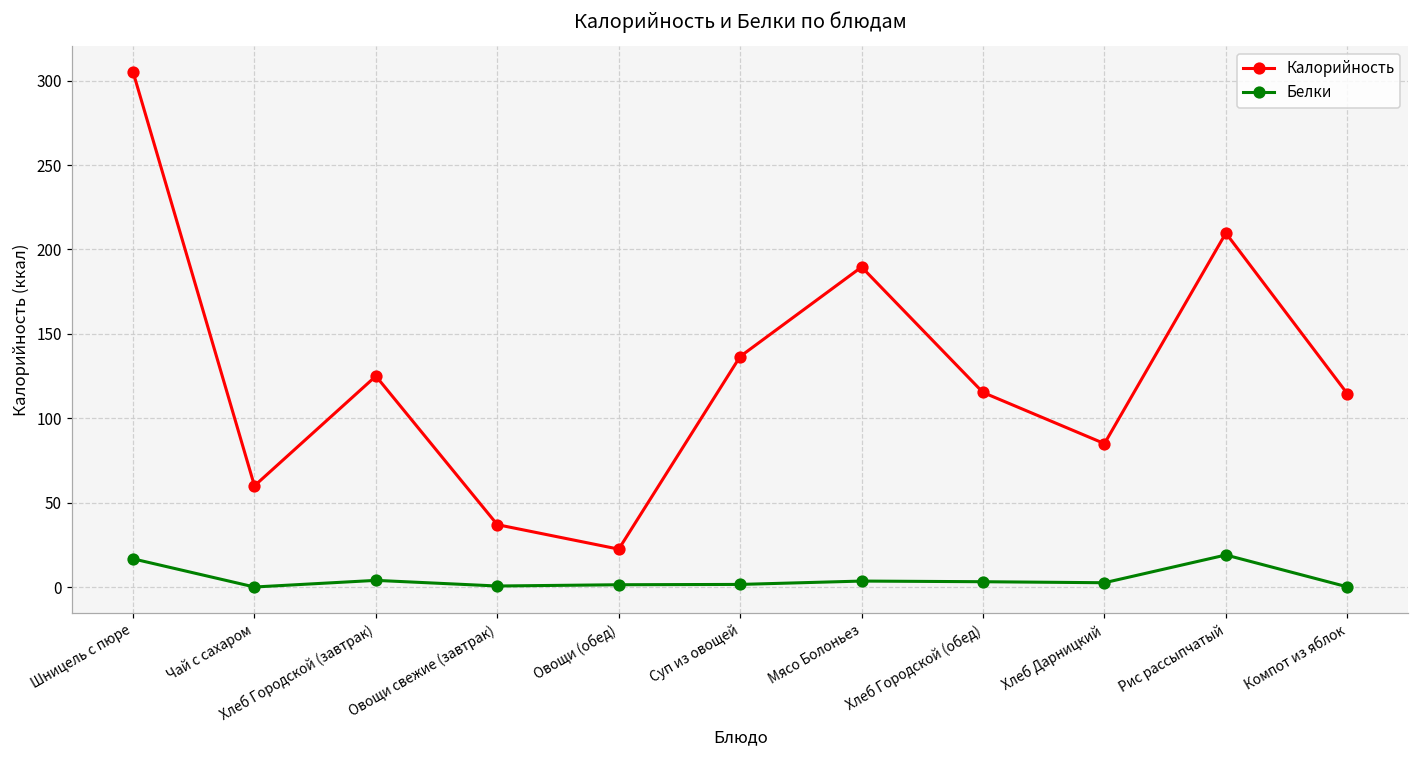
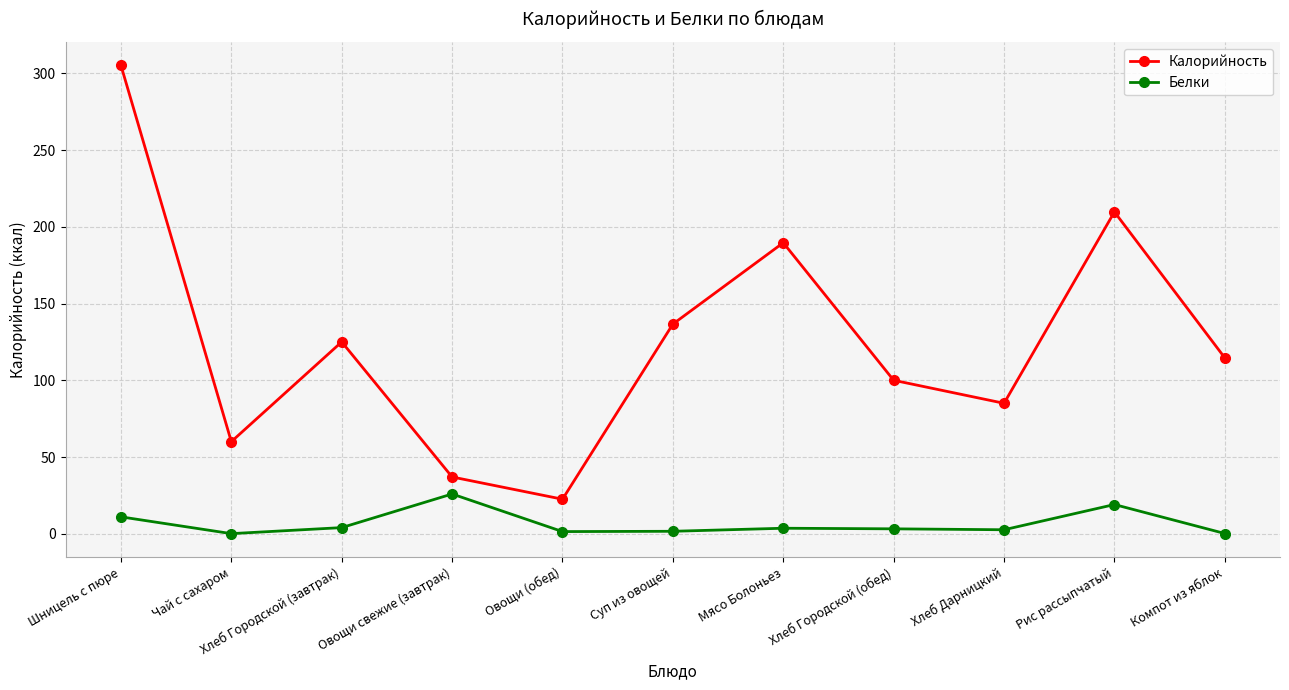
  {
    "Калорийность": {
      "Шницель с пюре": 305,
      "Чай с сахаром": 60,
      "Хлеб Городской (завтрак)": 125,
      "Овощи свежие (завтрак)": 37,
      "Овощи (обед)": 23,
      "Суп из овощей": 137,
      "Мясо Болоньез": 190,
-     "Хлеб Городской (обед)": 115,
+     "Хлеб Городской (обед)": 100,
      "Хлеб Дарницкий": 85,
      "Рис рассыпчатый": 210,
      "Компот из яблок": 115
    },
    "Белки": {
-     "Шницель с пюре": 17,
+     "Шницель с пюре": 11,
      "Чай с сахаром": 0,
      "Хлеб Городской (завтрак)": 4,
-     "Овощи свежие (завтрак)": 1,
+     "Овощи свежие (завтрак)": 26,
      "Овощи (обед)": 1,
      "Суп из овощей": 2,
      "Мясо Болоньез": 4,
      "Хлеб Городской (обед)": 3,
      "Хлеб Дарницкий": 3,
      "Рис рассыпчатый": 19,
      "Компот из яблок": 0
    }
  }
